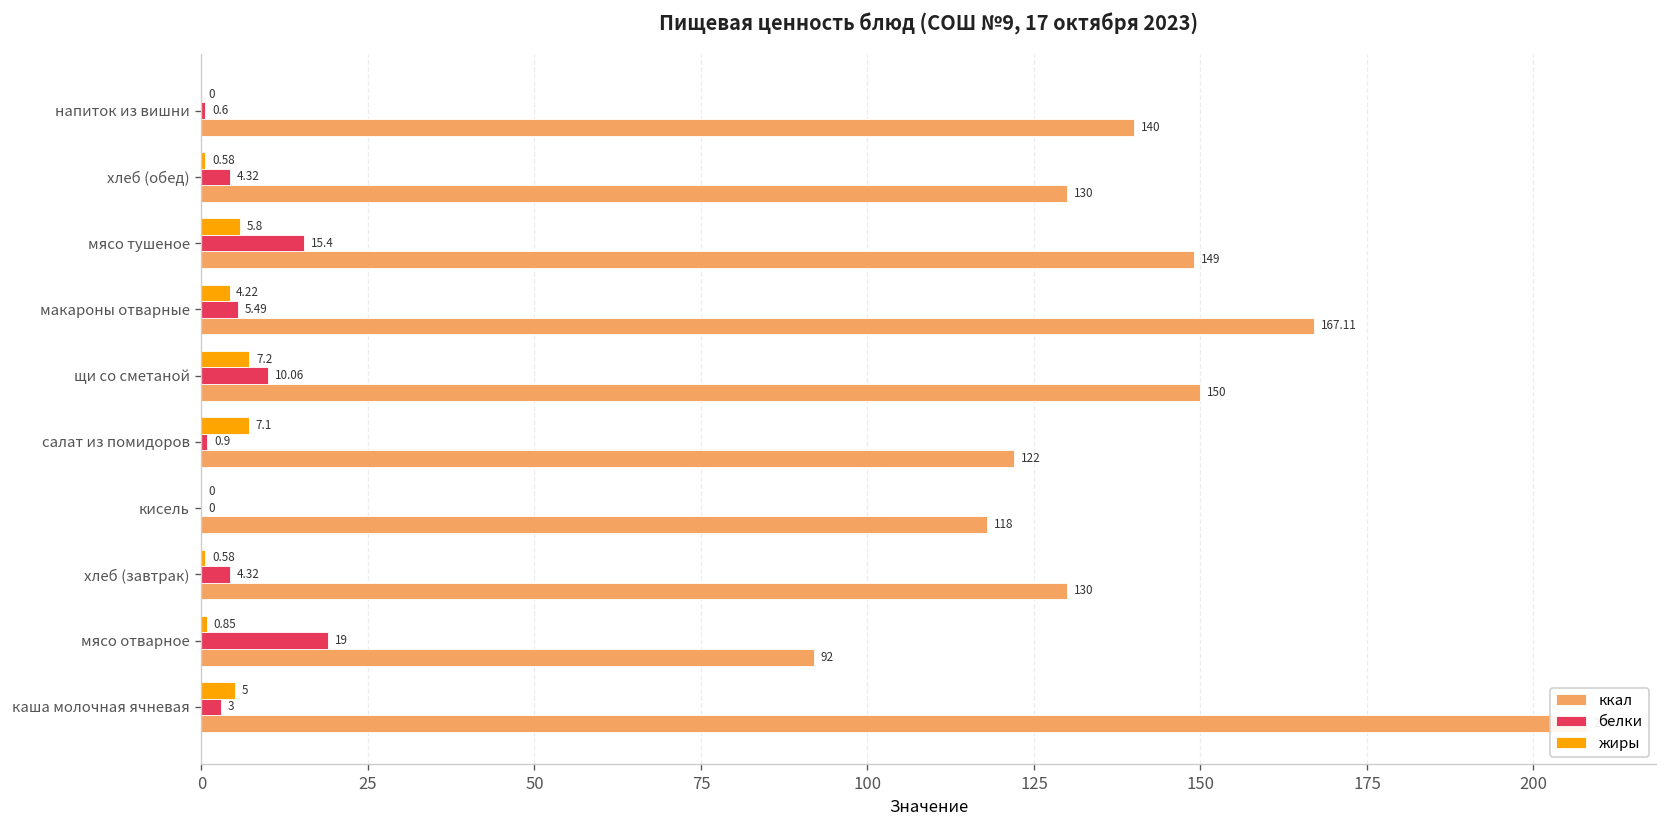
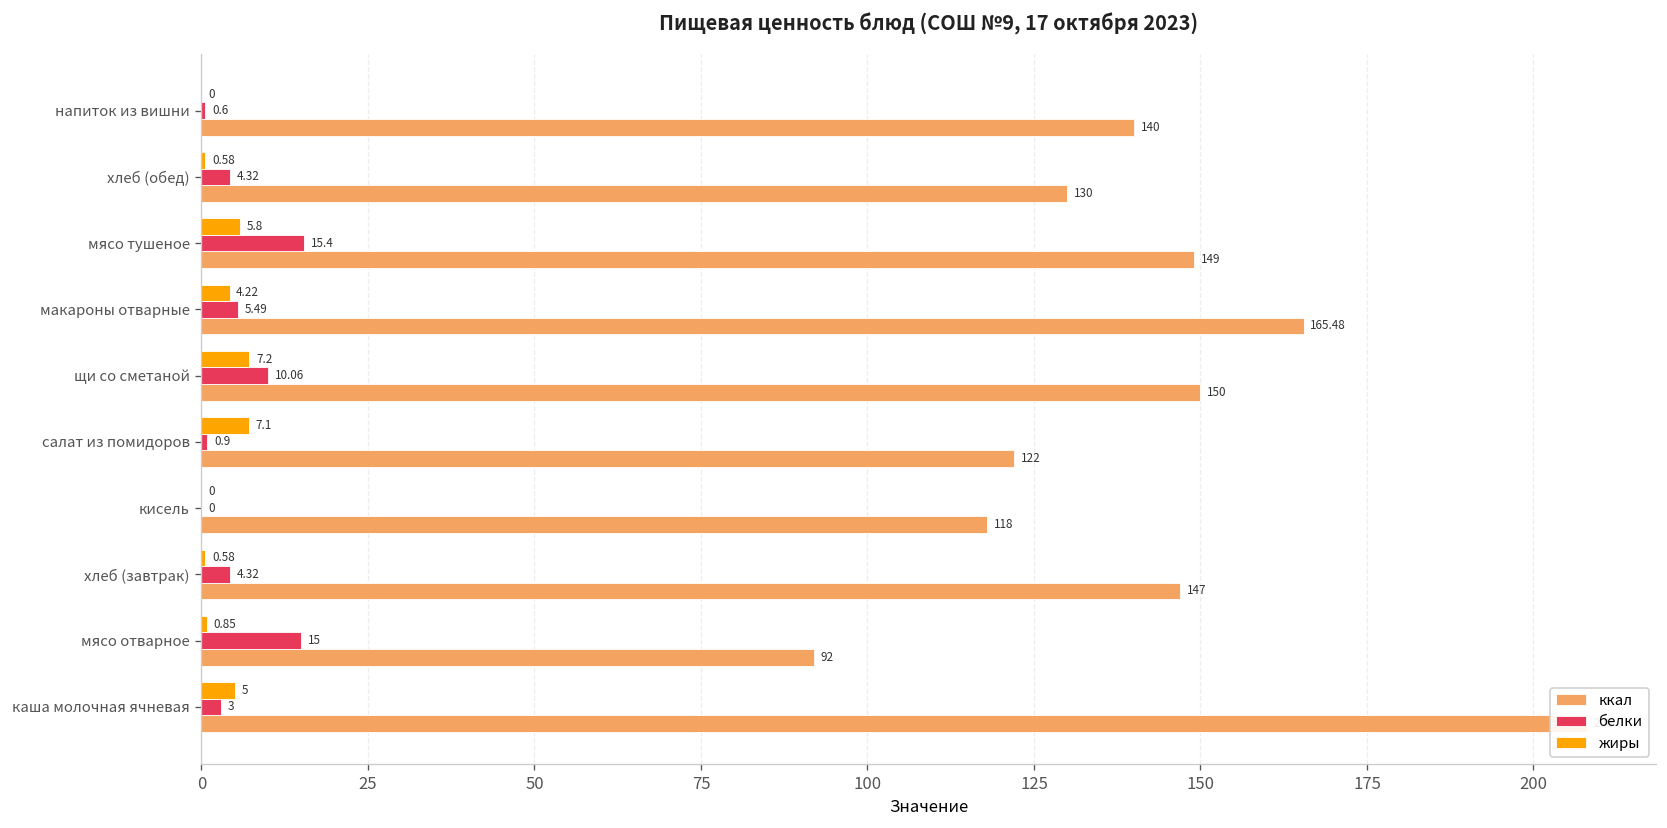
  {
    "ккал": {
      "напиток из вишни": 140,
      "хлеб (обед)": 130,
      "мясо тушеное": 149,
-     "макароны отварные": 167.11,
+     "макароны отварные": 165.48,
      "щи со сметаной": 150,
      "салат из помидоров": 122,
      "кисель": 118,
-     "хлеб (завтрак)": 130,
+     "хлеб (завтрак)": 147,
      "мясо отварное": 92
    },
    "белки": {
      "напиток из вишни": 0.6,
      "хлеб (обед)": 4.32,
      "мясо тушеное": 15.4,
      "макароны отварные": 5.49,
      "щи со сметаной": 10.06,
      "салат из помидоров": 0.9,
      "кисель": 0,
      "хлеб (завтрак)": 4.32,
-     "мясо отварное": 19,
+     "мясо отварное": 15,
      "каша молочная ячневая": 3
    },
    "жиры": {
      "напиток из вишни": 0,
      "хлеб (обед)": 0.58,
      "мясо тушеное": 5.8,
      "макароны отварные": 4.22,
      "щи со сметаной": 7.2,
      "салат из помидоров": 7.1,
      "кисель": 0,
      "хлеб (завтрак)": 0.58,
      "мясо отварное": 0.85,
      "каша молочная ячневая": 5
    }
  }
